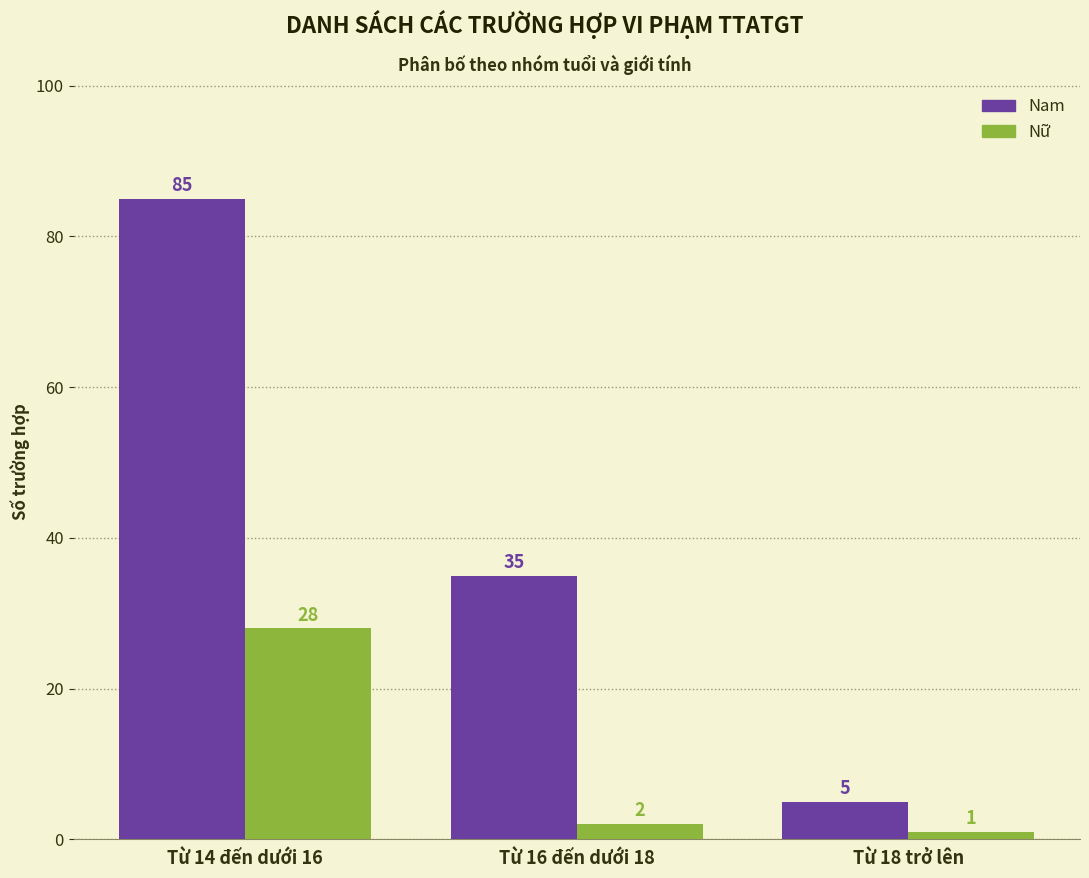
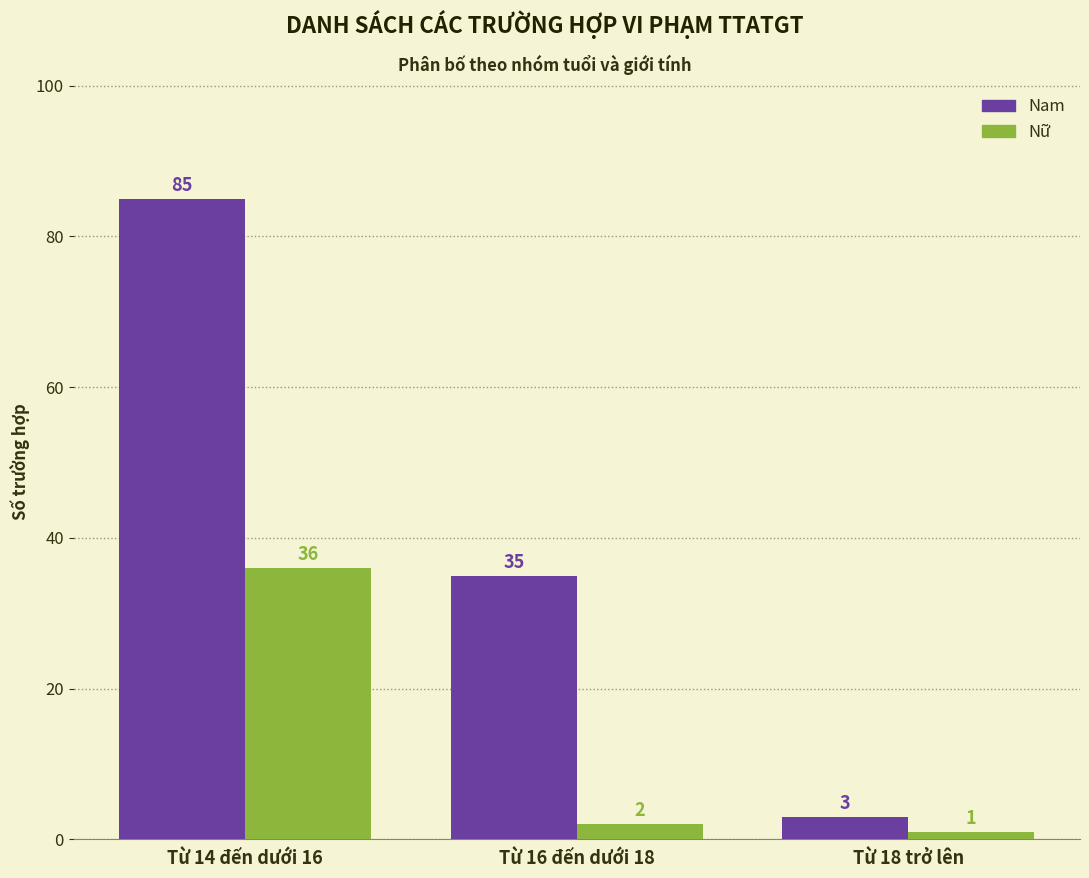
  {
    "Nam": {
      "Từ 14 đến dưới 16": 85,
      "Từ 16 đến dưới 18": 35,
-     "Từ 18 trở lên": 5
+     "Từ 18 trở lên": 3
    },
    "Nữ": {
-     "Từ 14 đến dưới 16": 28,
+     "Từ 14 đến dưới 16": 36,
      "Từ 16 đến dưới 18": 2,
      "Từ 18 trở lên": 1
    }
  }
